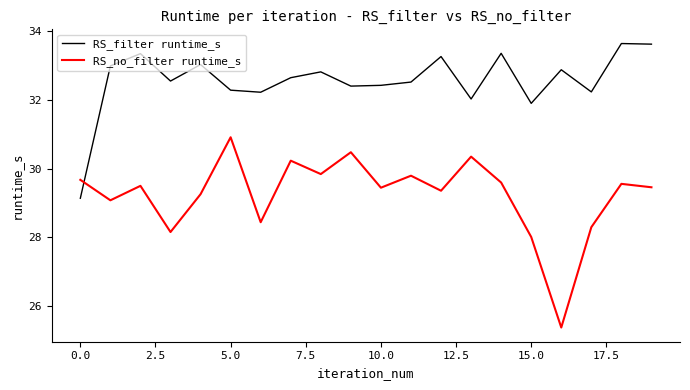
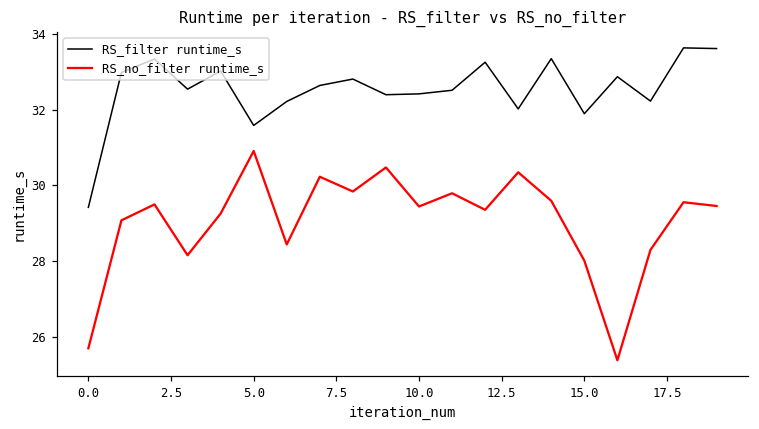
  {
    "RS_filter runtime_s": {
-     "0.0": 29.1,
-     "5.0": 32.3,
+     "0.0": 29.4,
+     "5.0": 31.6,
      "10.0": 32.4,
      "15.0": 31.9
    },
    "RS_no_filter runtime_s": {
-     "0.0": 29.7,
+     "0.0": 25.7,
      "5.0": 30.9,
      "10.0": 29.4,
      "15.0": 28.0
    }
  }
